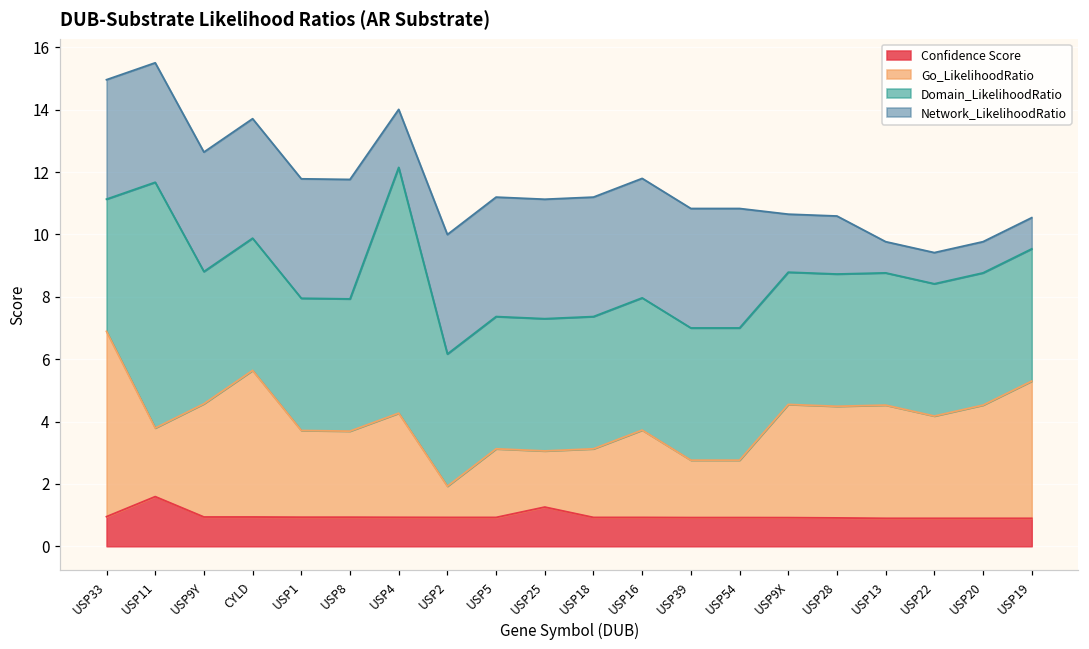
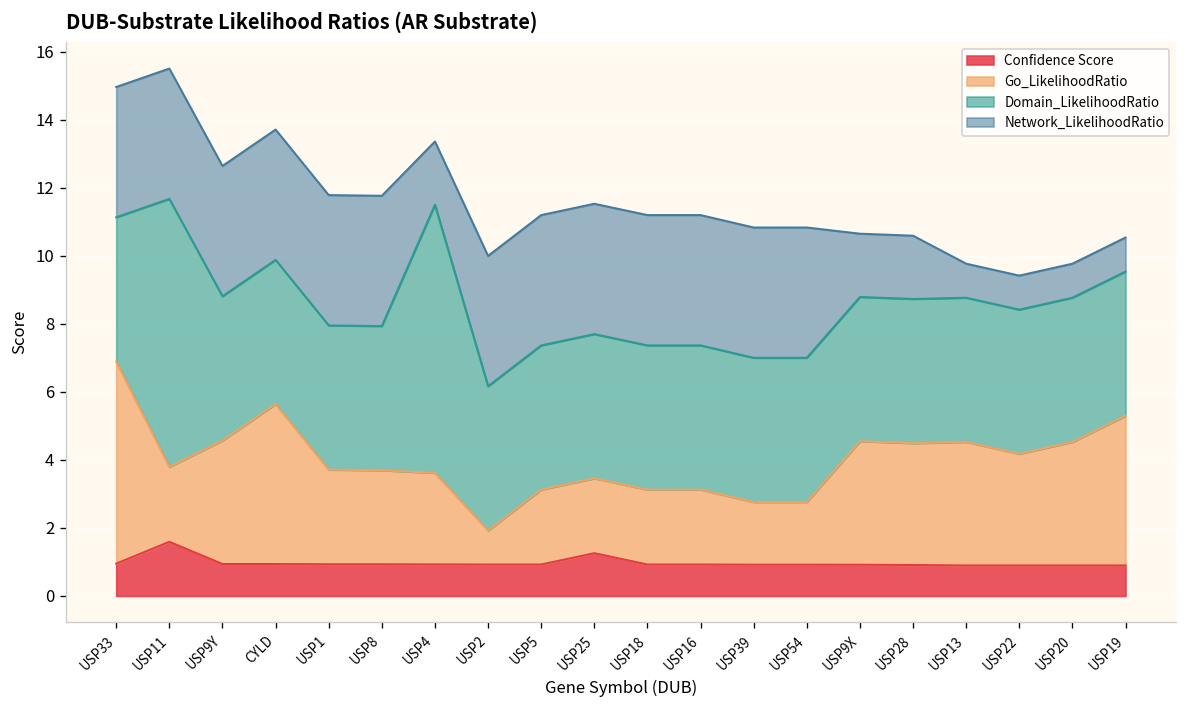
  {
    "Confidence Score": {
      "USP33": 1.0,
      "USP11": 1.6,
      "USP9Y": 0.9,
      "CYLD": 0.9,
      "USP1": 0.9,
      "USP8": 0.9,
      "USP4": 0.9,
      "USP2": 0.9,
      "USP5": 0.9,
      "USP25": 1.3,
      "USP18": 0.9,
      "USP16": 0.9,
      "USP39": 0.9,
      "USP54": 0.9,
      "USP9X": 0.9,
      "USP28": 0.9,
      "USP13": 0.9,
      "USP22": 0.9,
      "USP20": 0.9,
      "USP19": 0.9
    },
    "Go_LikelihoodRatio": {
      "USP33": 5.9,
      "USP11": 2.2,
      "USP9Y": 3.6,
      "CYLD": 4.7,
      "USP1": 2.8,
      "USP8": 2.8,
-     "USP4": 3.3,
+     "USP4": 2.7,
      "USP2": 1.0,
      "USP5": 2.2,
-     "USP25": 1.8,
+     "USP25": 2.2,
      "USP18": 2.2,
-     "USP16": 2.8,
+     "USP16": 2.2,
      "USP39": 1.8,
      "USP54": 1.8,
      "USP9X": 3.6,
      "USP28": 3.6,
      "USP13": 3.6,
      "USP22": 3.3,
      "USP20": 3.6,
      "USP19": 4.4
    }
  }
